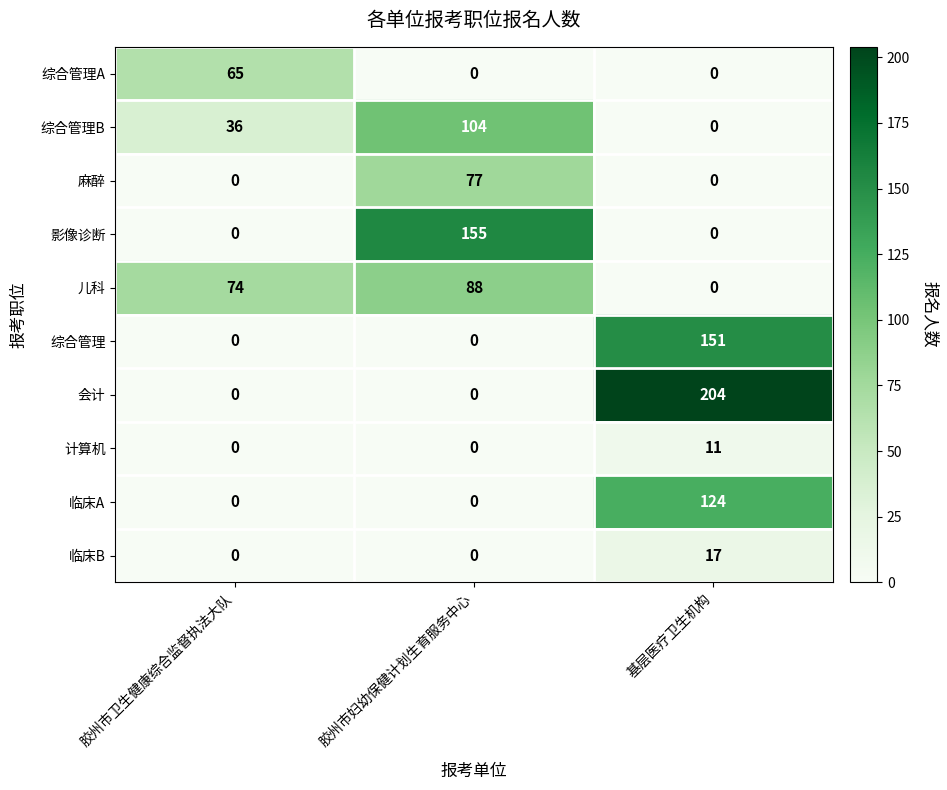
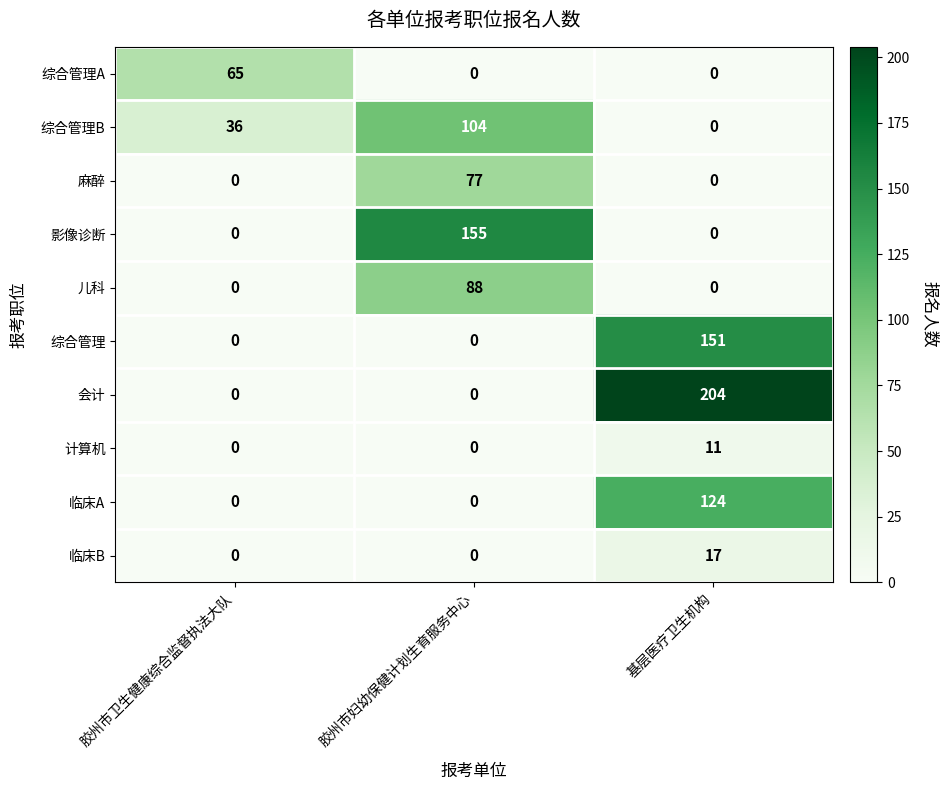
  {
    "综合管理A": {
      "胶州市卫生健康综合监督执法大队": 65,
      "胶州市妇幼保健计划生育服务中心": 0,
      "基层医疗卫生机构": 0
    },
    "综合管理B": {
      "胶州市卫生健康综合监督执法大队": 36,
      "胶州市妇幼保健计划生育服务中心": 104,
      "基层医疗卫生机构": 0
    },
    "麻醉": {
      "胶州市卫生健康综合监督执法大队": 0,
      "胶州市妇幼保健计划生育服务中心": 77,
      "基层医疗卫生机构": 0
    },
    "影像诊断": {
      "胶州市卫生健康综合监督执法大队": 0,
      "胶州市妇幼保健计划生育服务中心": 155,
      "基层医疗卫生机构": 0
    },
    "儿科": {
-     "胶州市卫生健康综合监督执法大队": 74,
+     "胶州市卫生健康综合监督执法大队": 0,
      "胶州市妇幼保健计划生育服务中心": 88,
      "基层医疗卫生机构": 0
    },
    "综合管理": {
      "胶州市卫生健康综合监督执法大队": 0,
      "胶州市妇幼保健计划生育服务中心": 0,
      "基层医疗卫生机构": 151
    },
    "会计": {
      "胶州市卫生健康综合监督执法大队": 0,
      "胶州市妇幼保健计划生育服务中心": 0,
      "基层医疗卫生机构": 204
    },
    "计算机": {
      "胶州市卫生健康综合监督执法大队": 0,
      "胶州市妇幼保健计划生育服务中心": 0,
      "基层医疗卫生机构": 11
    },
    "临床A": {
      "胶州市卫生健康综合监督执法大队": 0,
      "胶州市妇幼保健计划生育服务中心": 0,
      "基层医疗卫生机构": 124
    },
    "临床B": {
      "胶州市卫生健康综合监督执法大队": 0,
      "胶州市妇幼保健计划生育服务中心": 0,
      "基层医疗卫生机构": 17
    }
  }
